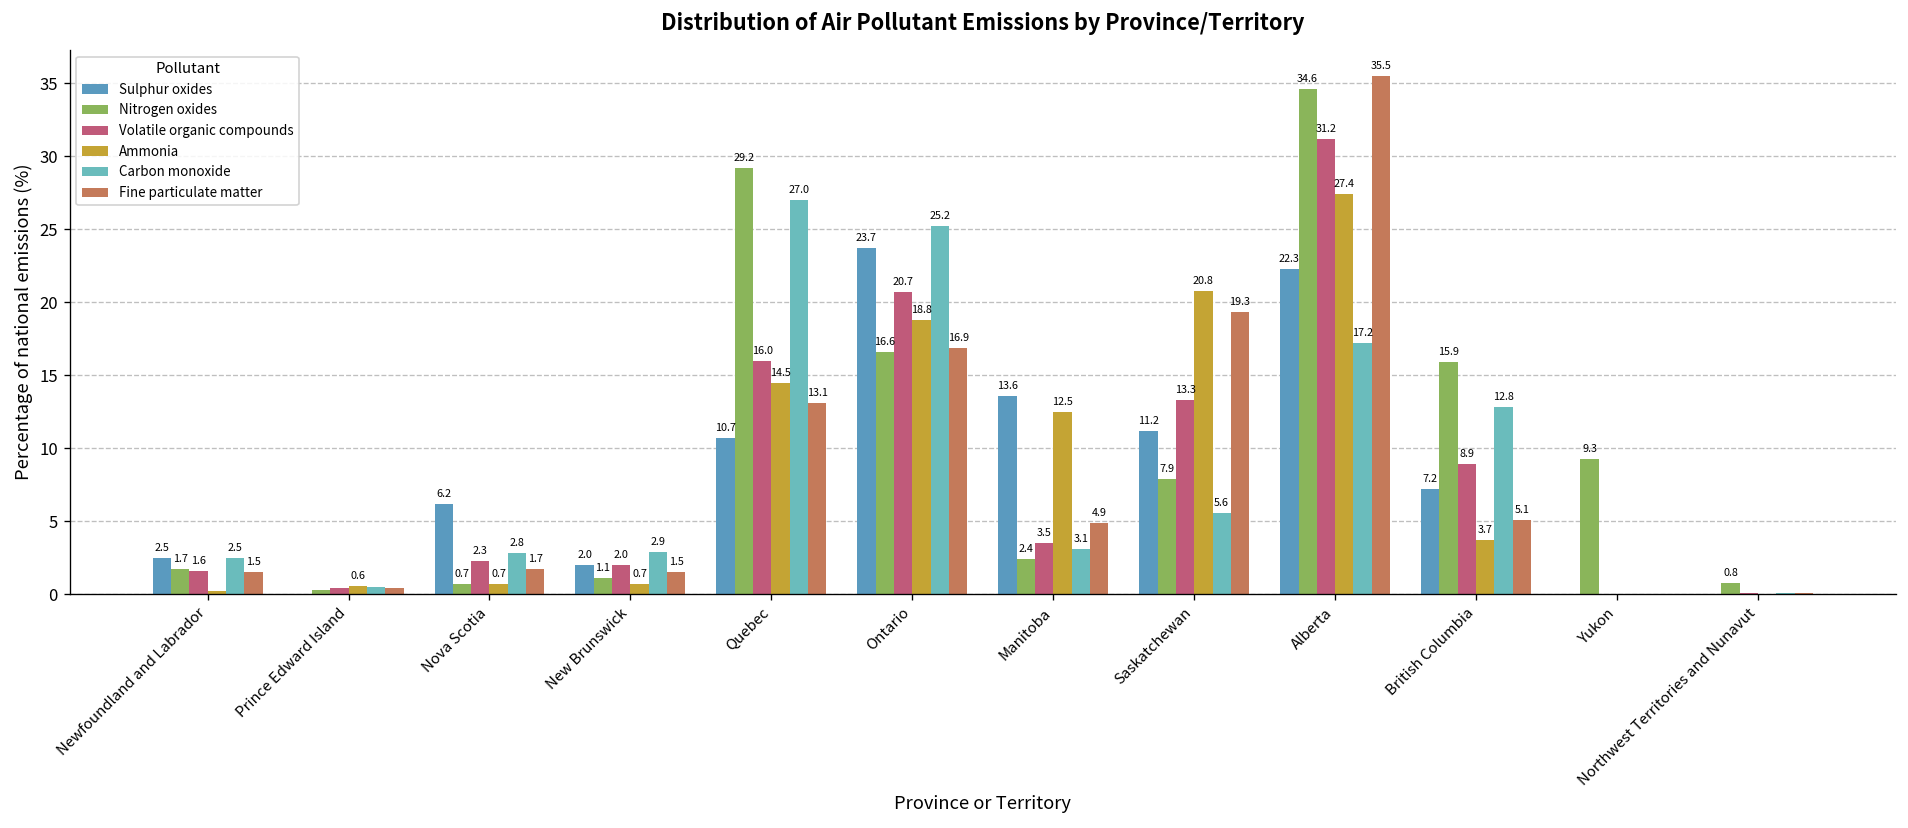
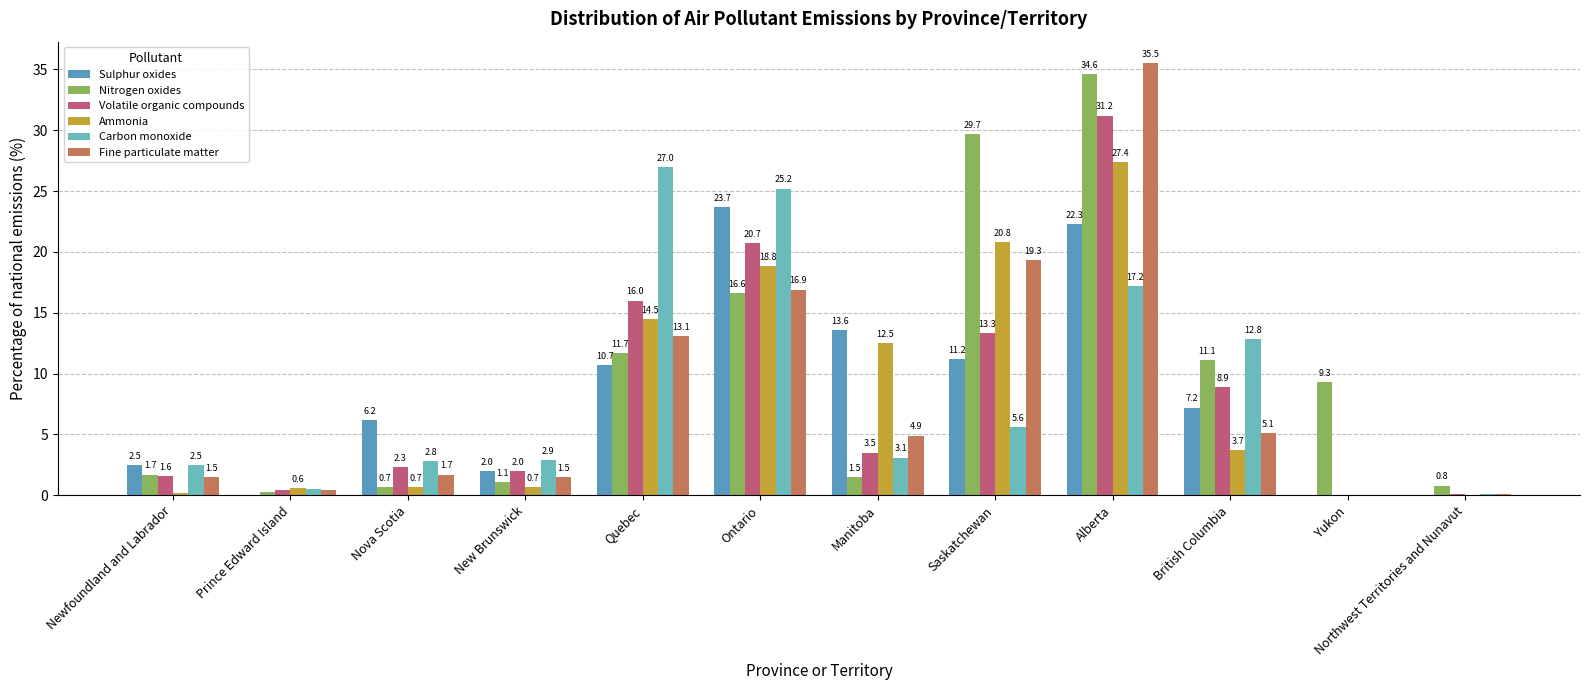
  {
    "Nitrogen oxides": {
      "Newfoundland and Labrador": 1.7,
      "Nova Scotia": 0.7,
      "New Brunswick": 1.1,
-     "Quebec": 29.2,
+     "Quebec": 11.7,
      "Ontario": 16.6,
-     "Manitoba": 2.4,
-     "Saskatchewan": 7.9,
+     "Manitoba": 1.5,
+     "Saskatchewan": 29.7,
      "Alberta": 34.6,
-     "British Columbia": 15.9,
+     "British Columbia": 11.1,
      "Yukon": 9.3,
      "Northwest Territories and Nunavut": 0.8
    }
  }
